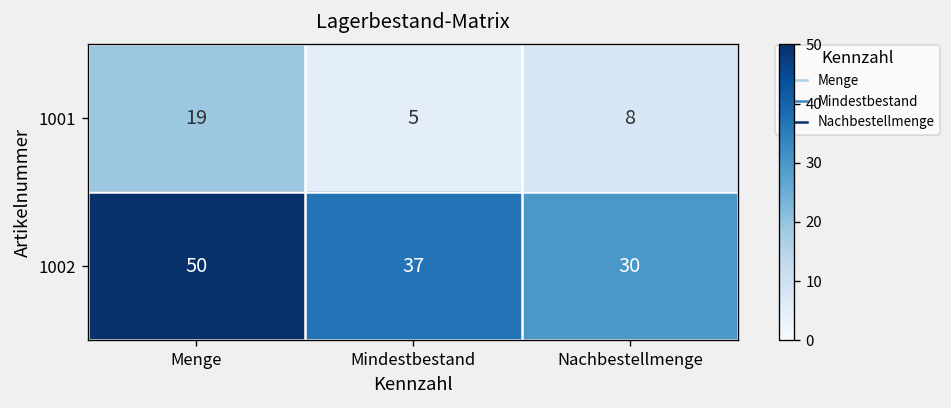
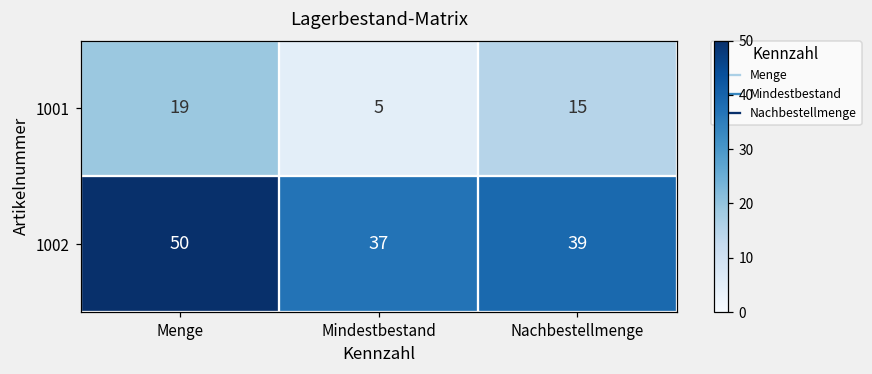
  {
    "1001": {
      "Menge": 19,
      "Mindestbestand": 5,
-     "Nachbestellmenge": 8
+     "Nachbestellmenge": 15
    },
    "1002": {
      "Menge": 50,
      "Mindestbestand": 37,
-     "Nachbestellmenge": 30
+     "Nachbestellmenge": 39
    }
  }
